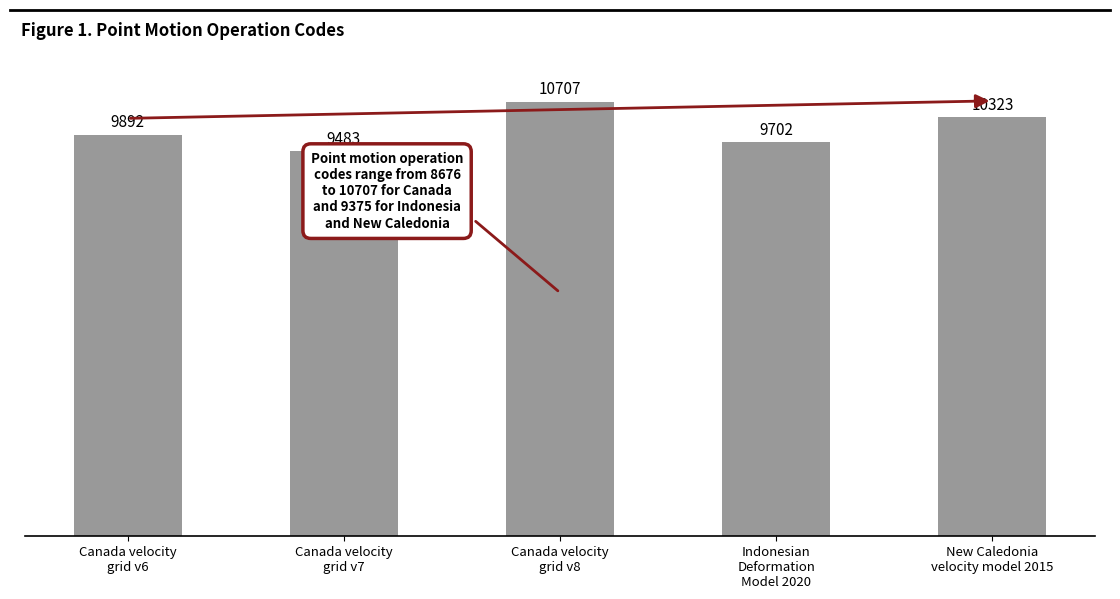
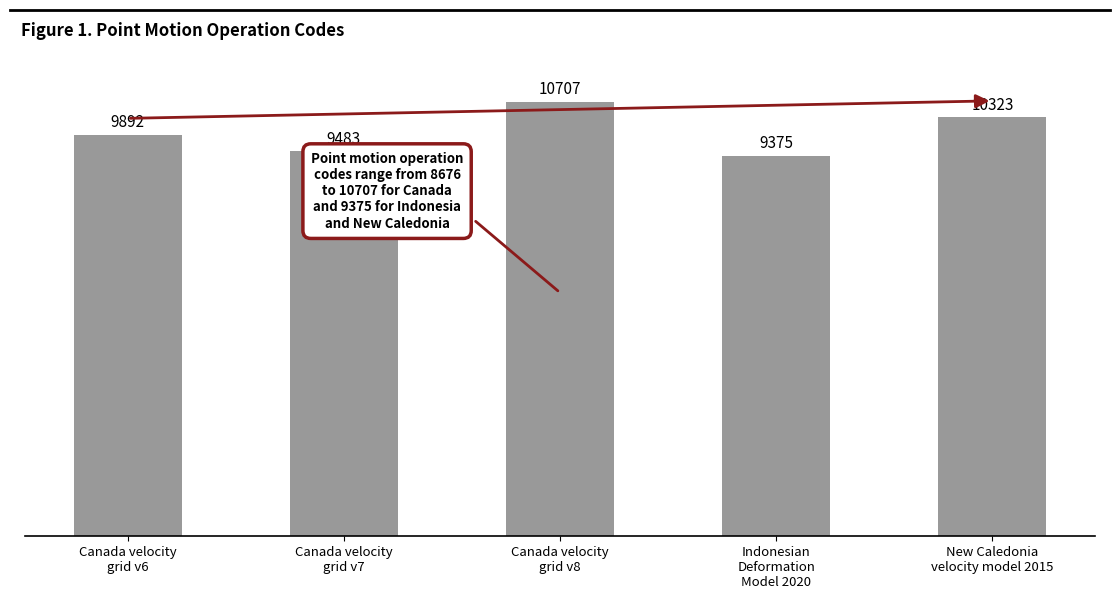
  {
    "Canada velocity grid v6": 9892,
    "Canada velocity grid v8": 10707,
-   "Indonesian Deformation Model 2020": 9702,
+   "Indonesian Deformation Model 2020": 9375,
    "New Caledonia velocity model 2015": 10323
  }
